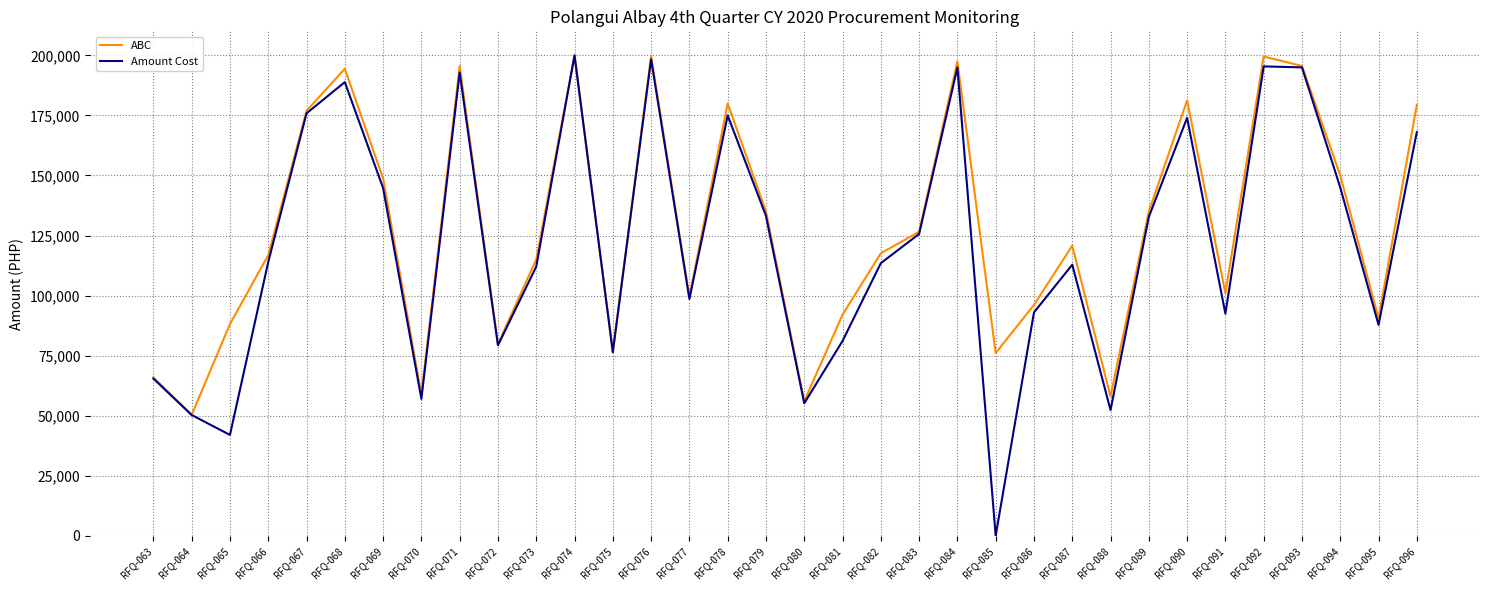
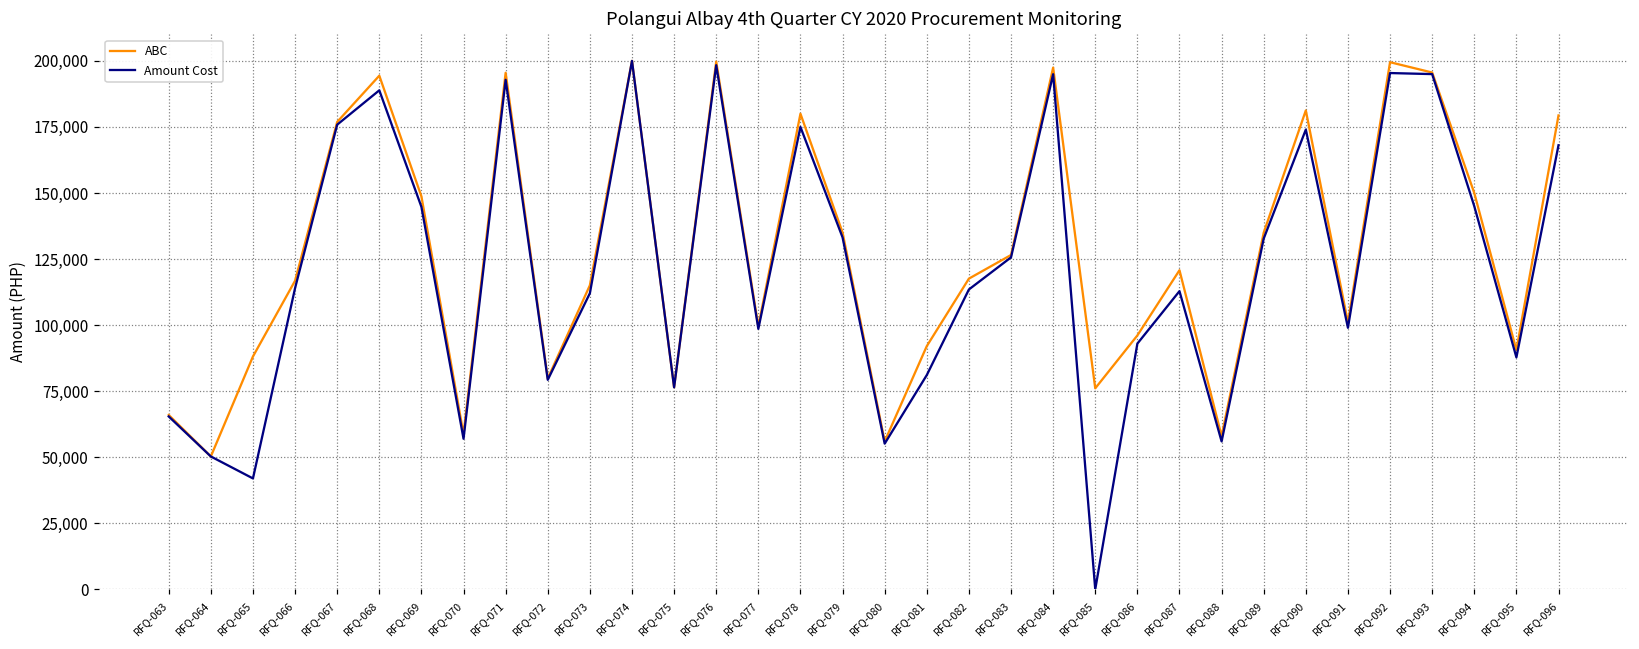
  {
    "ABC": {
      "RFQ-065": "88,000",
      "RFQ-066": "117,000",
      "RFQ-068": "194,000",
      "RFQ-069": "149,000",
      "RFQ-070": "59,000",
      "RFQ-071": "196,000",
      "RFQ-073": "115,000",
      "RFQ-076": "200,000",
      "RFQ-078": "180,000",
      "RFQ-079": "135,000",
      "RFQ-081": "92,000",
      "RFQ-082": "118,000",
      "RFQ-084": "197,000",
      "RFQ-085": "76,000",
      "RFQ-086": "96,000",
      "RFQ-087": "121,000",
      "RFQ-088": "58,000",
      "RFQ-089": "135,000",
      "RFQ-090": "181,000",
      "RFQ-091": "101,000",
      "RFQ-092": "200,000",
      "RFQ-094": "150,000",
      "RFQ-095": "91,000",
      "RFQ-096": "179,000"
    },
    "Amount Cost": {
      "RFQ-065": "42,000",
      "RFQ-066": "114,000",
      "RFQ-068": "189,000",
      "RFQ-069": "145,000",
      "RFQ-070": "57,000",
      "RFQ-071": "193,000",
      "RFQ-073": "112,000",
      "RFQ-076": "198,000",
      "RFQ-078": "175,000",
      "RFQ-079": "133,000",
      "RFQ-081": "81,000",
      "RFQ-082": "114,000",
      "RFQ-084": "195,000",
      "RFQ-085": "0",
      "RFQ-086": "93,000",
      "RFQ-087": "113,000",
-     "RFQ-088": "52,000",
+     "RFQ-088": "56,000",
      "RFQ-089": "133,000",
      "RFQ-090": "174,000",
-     "RFQ-091": "92,000",
+     "RFQ-091": "99,000",
      "RFQ-092": "195,000",
      "RFQ-094": "145,000",
      "RFQ-095": "88,000",
      "RFQ-096": "168,000"
    }
  }
